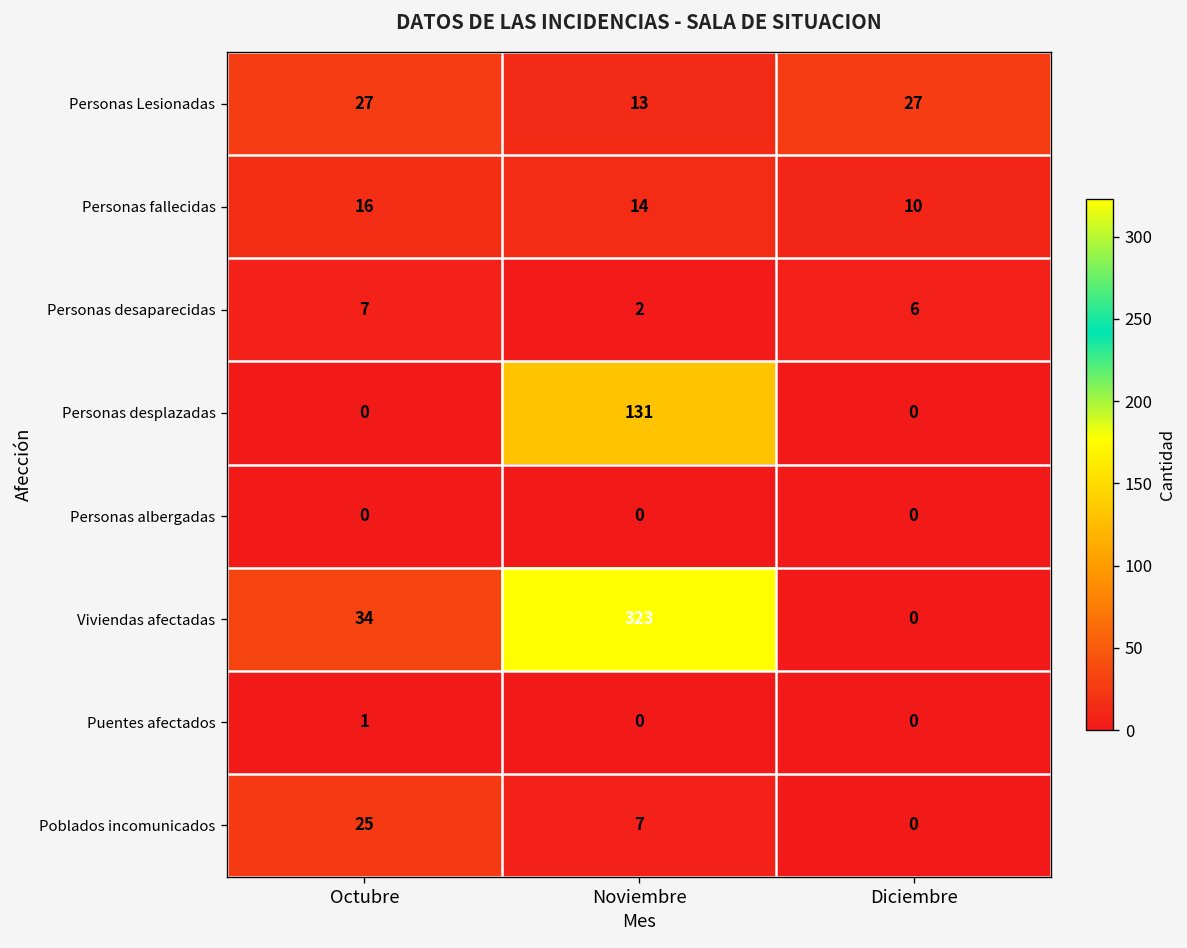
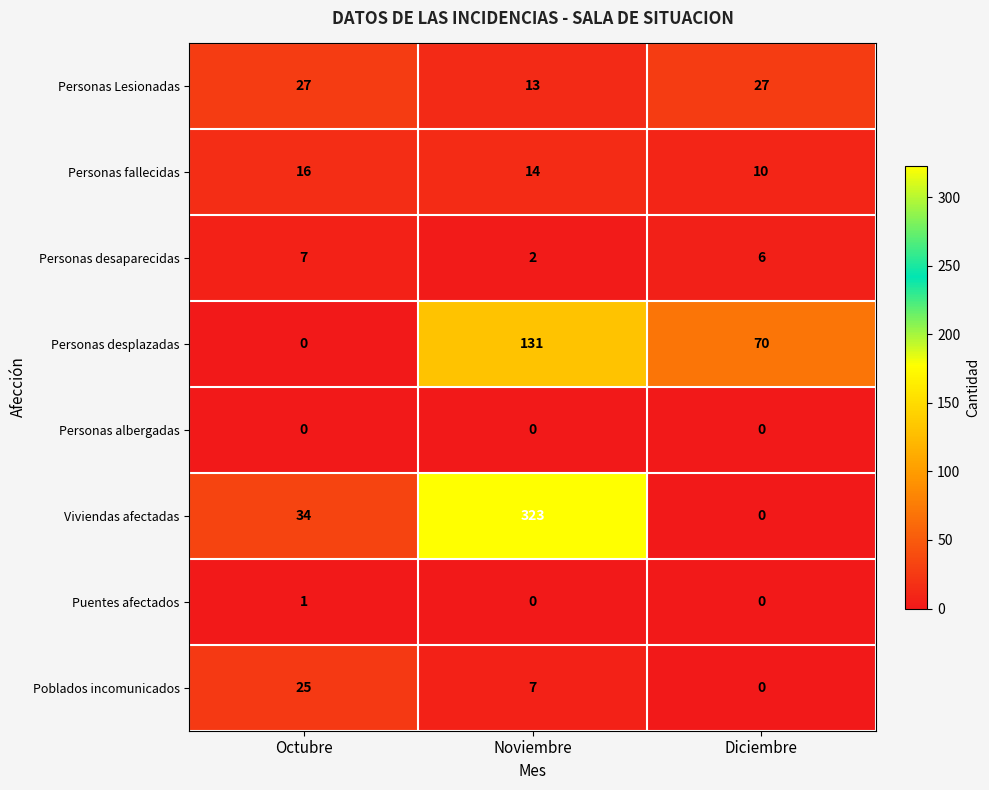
  {
    "Personas Lesionadas": {
      "Octubre": 27,
      "Noviembre": 13,
      "Diciembre": 27
    },
    "Personas fallecidas": {
      "Octubre": 16,
      "Noviembre": 14,
      "Diciembre": 10
    },
    "Personas desaparecidas": {
      "Octubre": 7,
      "Noviembre": 2,
      "Diciembre": 6
    },
    "Personas desplazadas": {
      "Octubre": 0,
      "Noviembre": 131,
-     "Diciembre": 0
+     "Diciembre": 70
    },
    "Personas albergadas": {
      "Octubre": 0,
      "Noviembre": 0,
      "Diciembre": 0
    },
    "Viviendas afectadas": {
      "Octubre": 34,
      "Noviembre": 323,
      "Diciembre": 0
    },
    "Puentes afectados": {
      "Octubre": 1,
      "Noviembre": 0,
      "Diciembre": 0
    },
    "Poblados incomunicados": {
      "Octubre": 25,
      "Noviembre": 7,
      "Diciembre": 0
    }
  }
